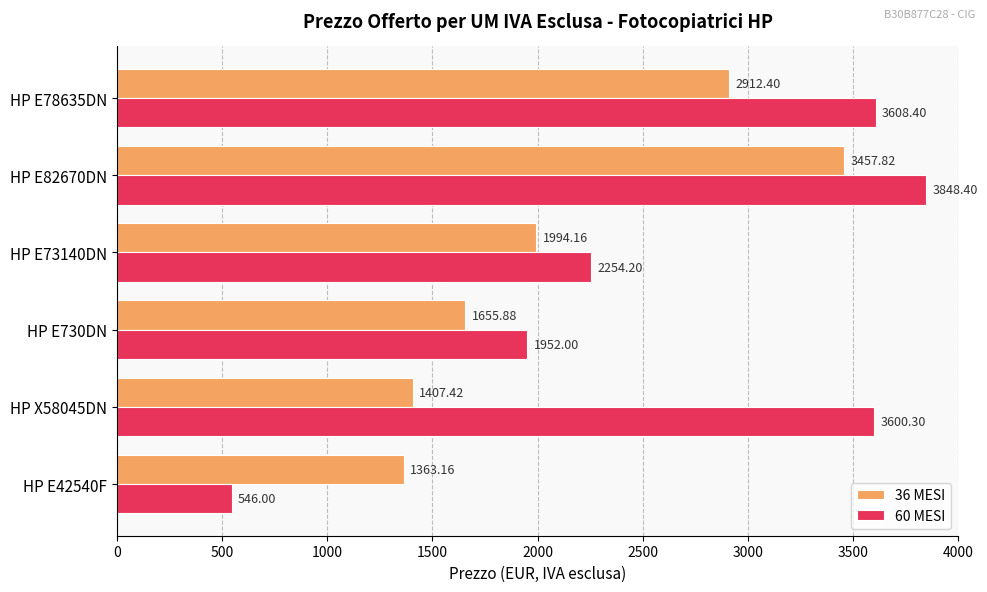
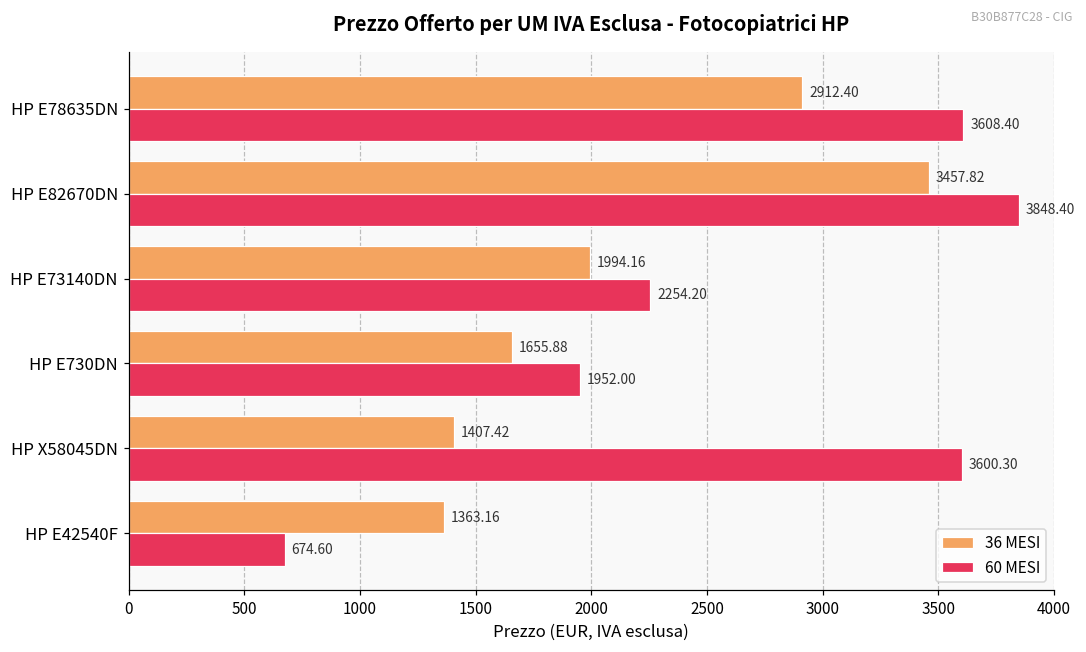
  {
    "36 MESI": {
      "HP E78635DN": 2912.40,
      "HP E82670DN": 3457.82,
      "HP E73140DN": 1994.16,
      "HP E730DN": 1655.88,
      "HP X58045DN": 1407.42,
      "HP E42540F": 1363.16
    },
    "60 MESI": {
      "HP E78635DN": 3608.40,
      "HP E82670DN": 3848.40,
      "HP E73140DN": 2254.20,
      "HP E730DN": 1952.00,
      "HP X58045DN": 3600.30,
-     "HP E42540F": 546.00
+     "HP E42540F": 674.60
    }
  }
